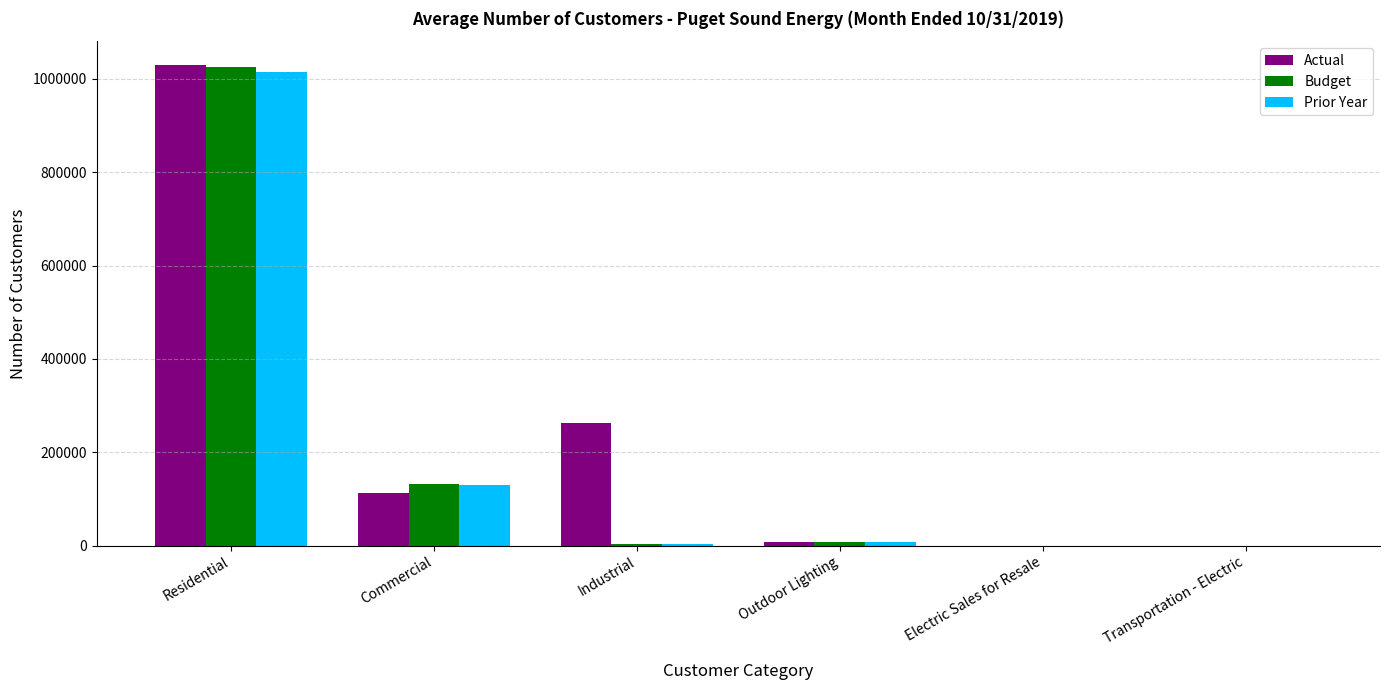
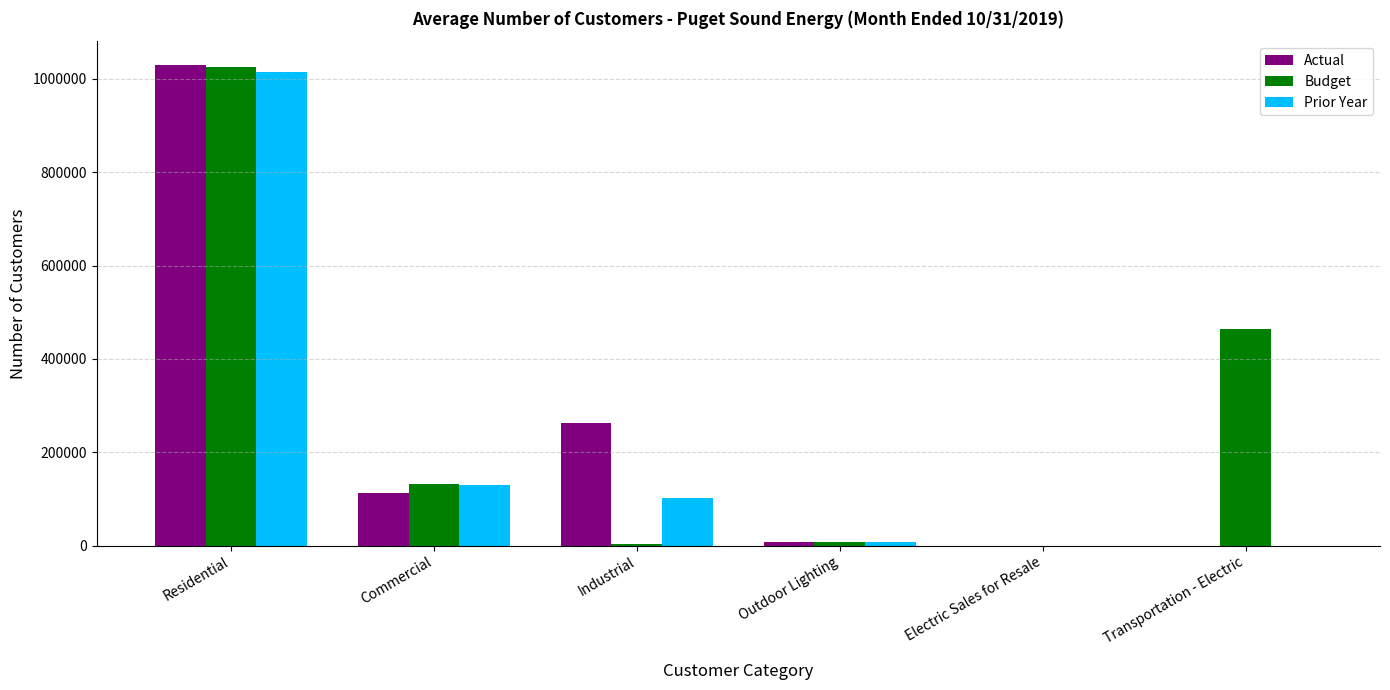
  {
    "Actual": {
      "Residential": 1030000,
      "Commercial": 110000,
      "Industrial": 260000,
      "Outdoor Lighting": 10000
    },
    "Budget": {
      "Residential": 1030000,
      "Commercial": 130000,
      "Outdoor Lighting": 10000,
-     "Transportation - Electric": 0
+     "Transportation - Electric": 460000
    },
    "Prior Year": {
      "Residential": 1010000,
      "Commercial": 130000,
-     "Industrial": 0,
+     "Industrial": 100000,
      "Outdoor Lighting": 10000
    }
  }
